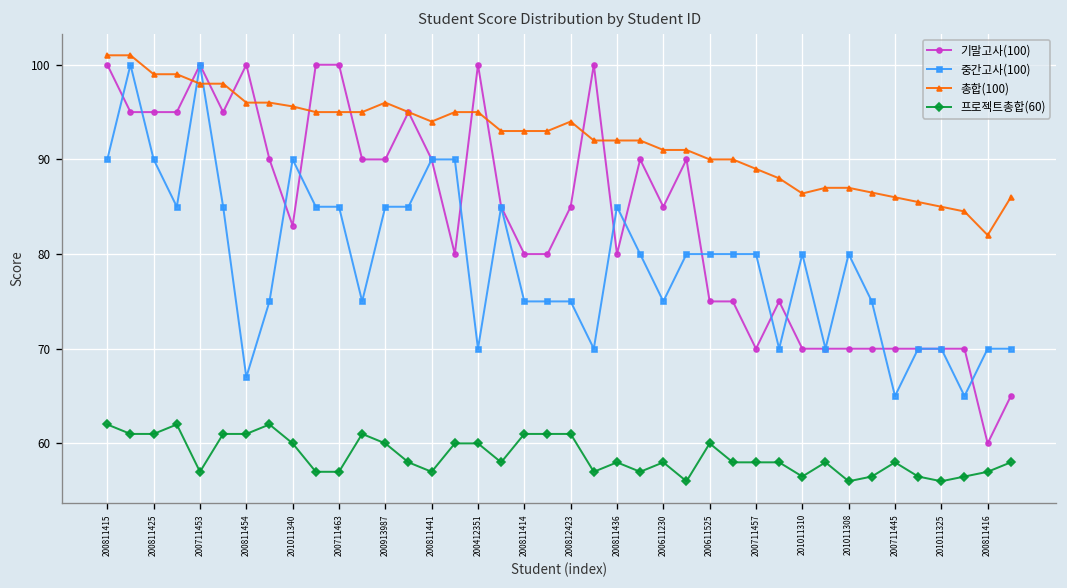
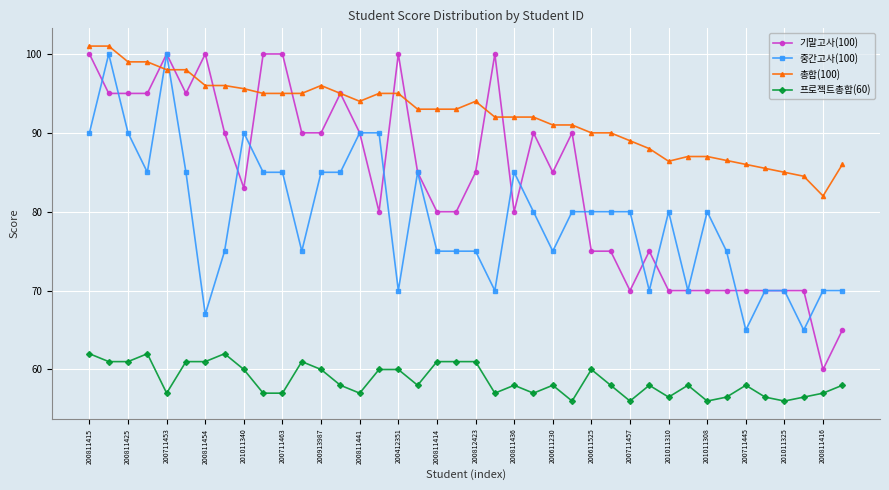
  {
    "기말고사(100)": {
      "200811415": 100,
      "200811425": 95,
      "200811454": 100,
      "201011340": 83,
      "200711463": 100,
      "200913987": 90,
      "200412351": 100,
      "200811414": 80,
      "200812423": 85,
      "200811436": 80,
      "200611230": 85,
      "200611525": 75,
      "200711457": 70,
      "201011310": 70,
      "201011308": 70,
      "200711445": 70,
      "200811416": 60
    },
    "중간고사(100)": {
      "200811415": 90,
      "200811425": 90,
      "200811454": 67,
      "201011340": 90,
      "200711463": 85,
      "200913987": 85,
      "200412351": 70,
      "200811414": 75,
      "200812423": 75,
      "200811436": 85,
      "200611230": 75,
      "200611525": 80,
      "200711457": 80,
      "201011310": 80,
      "201011308": 80,
      "200711445": 65,
      "200811416": 70
    },
    "총합(100)": {
      "200811415": 101,
      "200811425": 99,
      "200711453": 98,
      "200811454": 96,
      "201011340": 96,
      "200711463": 95,
      "200913987": 96,
      "200811441": 94,
      "200412351": 95,
      "200811414": 93,
      "200812423": 94,
      "200811436": 92,
      "200611230": 91,
      "200611525": 90,
      "200711457": 89,
      "201011310": 86,
      "201011308": 87,
      "200711445": 86,
      "201011325": 85,
      "200811416": 82
    },
    "프로젝트총합(60)": {
      "200811415": 62,
      "200811425": 61,
      "200711453": 57,
      "200811454": 61,
      "201011340": 60,
      "200711463": 57,
      "200913987": 60,
      "200811441": 57,
      "200412351": 60,
      "200811414": 61,
      "200812423": 61,
      "200811436": 58,
      "200611230": 58,
      "200611525": 60,
-     "200711457": 58,
+     "200711457": 56,
      "201011310": 57,
      "201011308": 56,
      "200711445": 58,
      "201011325": 56,
      "200811416": 57
    }
  }
